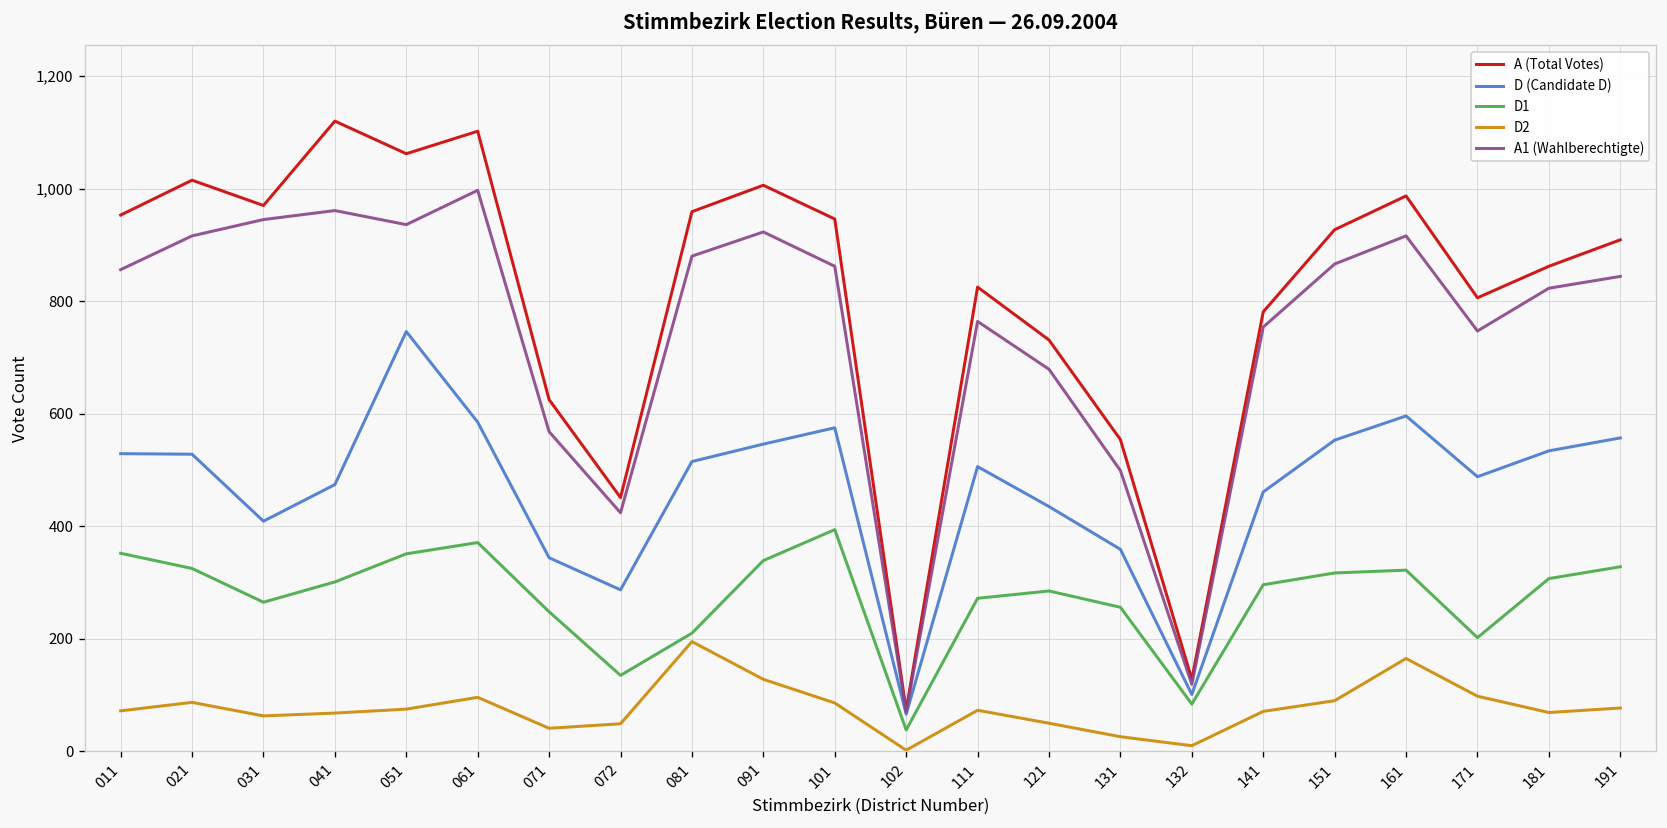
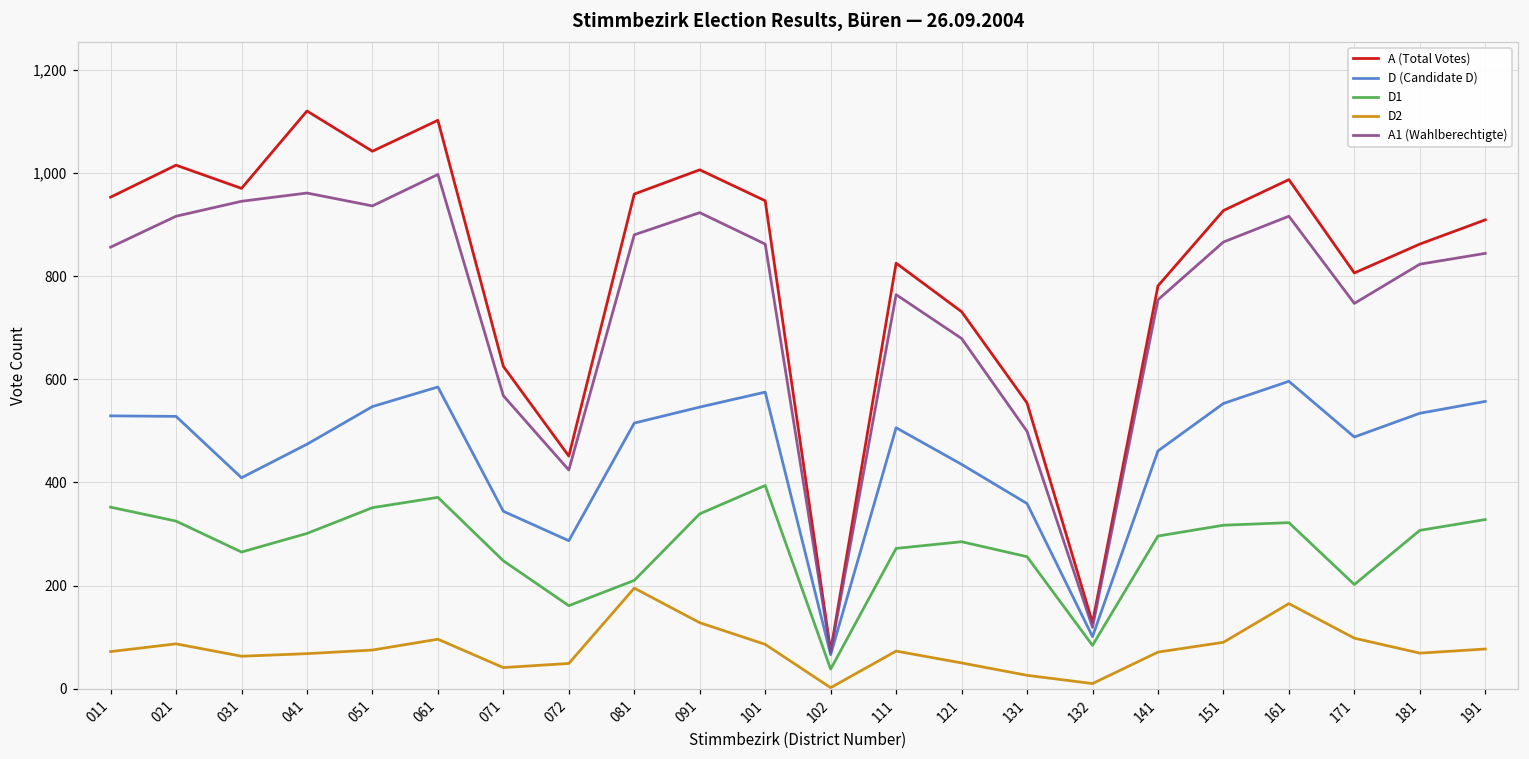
  {
    "A (Total Votes)": {
      "011": "950",
      "021": "1,020",
      "031": "970",
      "041": "1,120",
-     "051": "1,060",
+     "051": "1,040",
      "061": "1,100",
      "071": "630",
      "072": "450",
      "081": "960",
      "091": "1,010",
      "101": "950",
      "111": "830",
      "121": "730",
      "131": "550",
      "132": "130",
      "141": "780",
      "151": "930",
      "161": "990",
      "171": "810",
      "181": "860",
      "191": "910"
    },
    "D (Candidate D)": {
      "011": "530",
      "021": "530",
      "031": "410",
      "041": "470",
-     "051": "750",
+     "051": "550",
      "061": "590",
      "071": "340",
      "072": "290",
      "081": "520",
      "091": "550",
      "101": "580",
      "111": "510",
      "121": "440",
      "131": "360",
      "132": "100",
      "141": "460",
      "151": "550",
      "161": "600",
      "171": "490",
      "181": "530",
      "191": "560"
    },
    "D1": {
      "011": "350",
      "021": "330",
      "031": "270",
      "041": "300",
      "051": "350",
      "061": "370",
      "071": "250",
-     "072": "140",
+     "072": "160",
      "081": "210",
      "091": "340",
      "101": "390",
      "102": "40",
      "111": "270",
      "121": "290",
      "131": "260",
      "132": "80",
      "141": "300",
      "151": "320",
      "161": "320",
      "171": "200",
      "181": "310",
      "191": "330"
    },
    "D2": {
      "011": "70",
      "021": "90",
      "031": "60",
      "041": "70",
      "051": "80",
      "061": "100",
      "071": "40",
      "072": "50",
      "081": "200",
      "091": "130",
      "101": "90",
      "102": "0",
      "111": "70",
      "121": "50",
      "131": "30",
      "132": "10",
      "141": "70",
      "151": "90",
      "161": "170",
      "171": "100",
      "181": "70",
      "191": "80"
    },
    "A1 (Wahlberechtigte)": {
      "011": "860",
      "021": "920",
      "031": "950",
      "041": "960",
      "051": "940",
      "061": "1,000",
      "071": "570",
      "072": "420",
      "081": "880",
      "091": "920",
      "101": "860",
      "111": "760",
      "121": "680",
      "131": "500",
      "132": "120",
      "141": "750",
      "151": "870",
      "161": "920",
      "171": "750",
      "181": "820",
      "191": "840"
    }
  }
